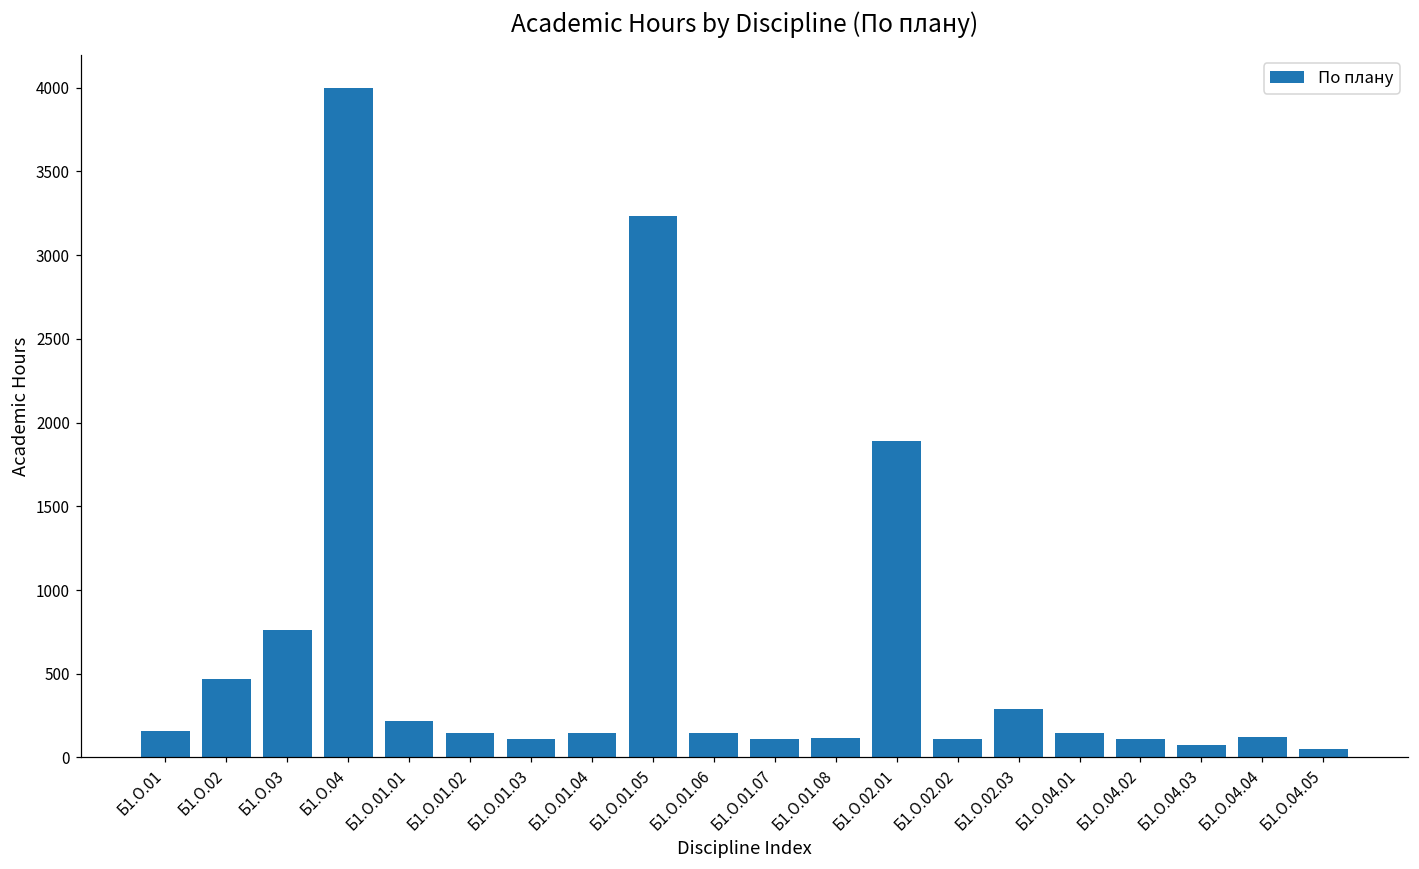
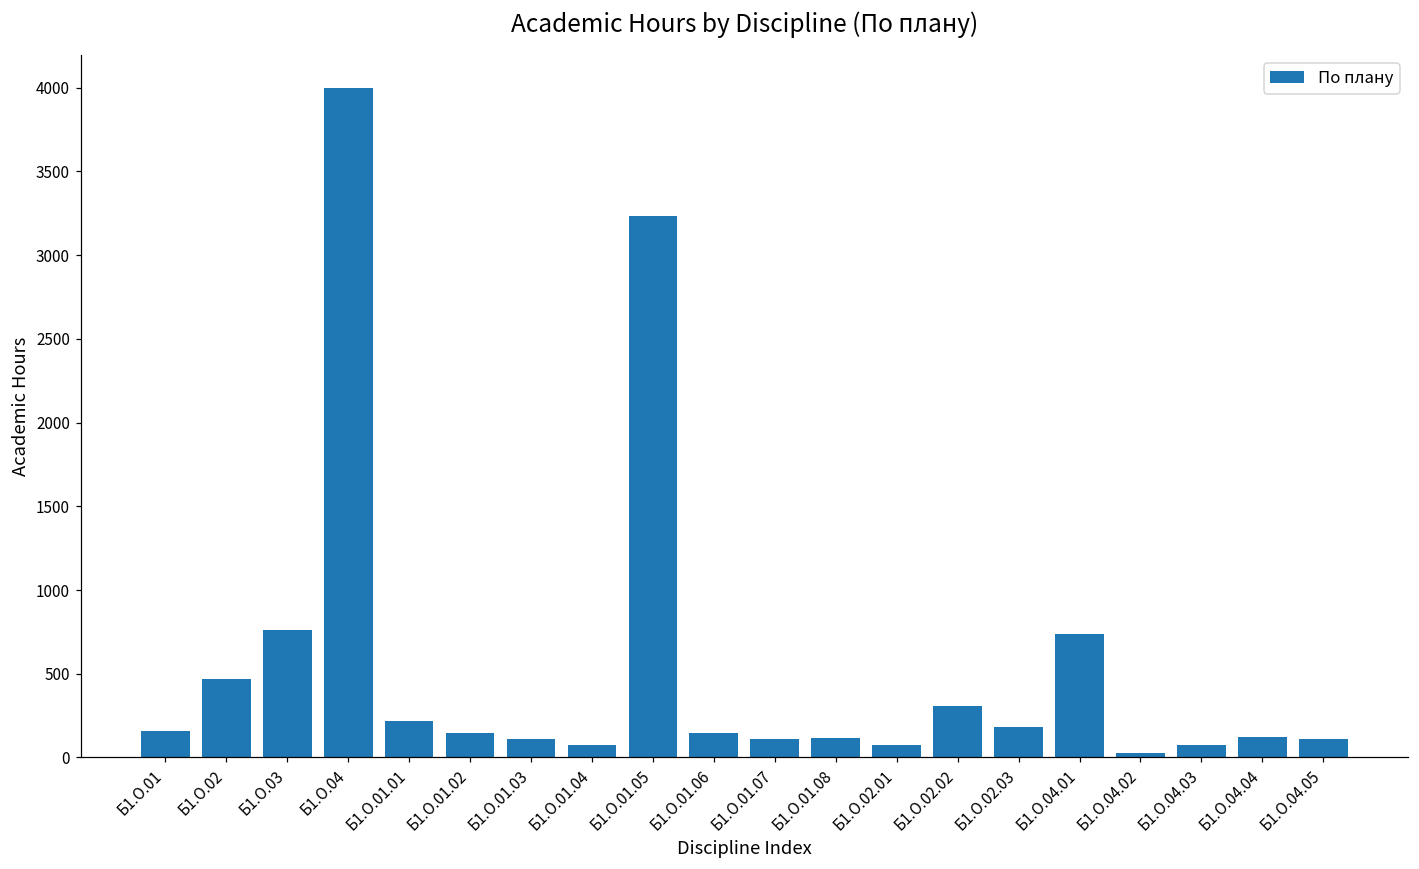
  {
    "Б1.О.01": 160,
    "Б1.О.02": 470,
    "Б1.О.03": 760,
    "Б1.О.04": 4000,
    "Б1.О.01.01": 220,
    "Б1.О.01.02": 140,
    "Б1.О.01.03": 110,
-   "Б1.О.01.04": 140,
+   "Б1.О.01.04": 80,
    "Б1.О.01.05": 3230,
    "Б1.О.01.06": 140,
    "Б1.О.01.07": 110,
    "Б1.О.01.08": 120,
-   "Б1.О.02.01": 1890,
-   "Б1.О.02.02": 110,
-   "Б1.О.02.03": 290,
-   "Б1.О.04.01": 140,
-   "Б1.О.04.02": 110,
+   "Б1.О.02.01": 70,
+   "Б1.О.02.02": 310,
+   "Б1.О.02.03": 180,
+   "Б1.О.04.01": 740,
+   "Б1.О.04.02": 30,
    "Б1.О.04.03": 80,
    "Б1.О.04.04": 120,
-   "Б1.О.04.05": 50
+   "Б1.О.04.05": 110
  }
